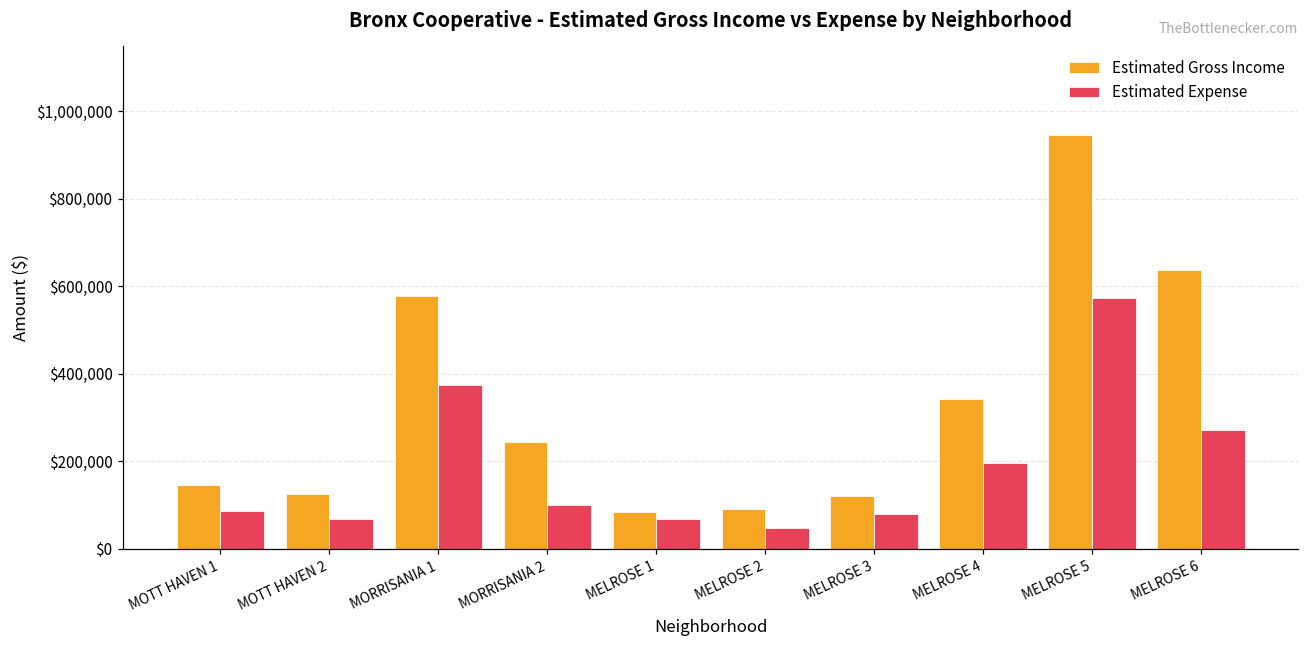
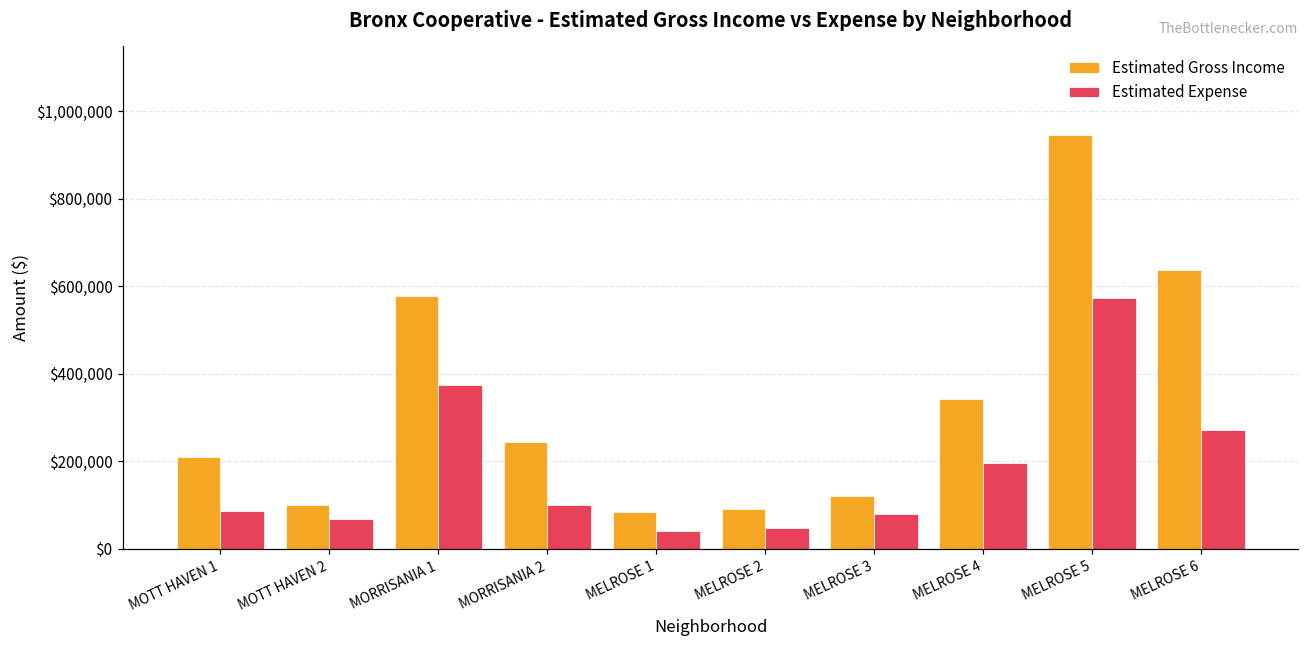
  {
    "Estimated Gross Income": {
-     "MOTT HAVEN 1": "$150,000",
-     "MOTT HAVEN 2": "$130,000",
+     "MOTT HAVEN 1": "$210,000",
+     "MOTT HAVEN 2": "$100,000",
      "MORRISANIA 1": "$580,000",
      "MORRISANIA 2": "$240,000",
      "MELROSE 1": "$80,000",
      "MELROSE 2": "$90,000",
      "MELROSE 3": "$120,000",
      "MELROSE 4": "$340,000",
      "MELROSE 5": "$950,000",
      "MELROSE 6": "$640,000"
    },
    "Estimated Expense": {
      "MOTT HAVEN 1": "$90,000",
      "MOTT HAVEN 2": "$70,000",
      "MORRISANIA 1": "$370,000",
      "MORRISANIA 2": "$100,000",
-     "MELROSE 1": "$70,000",
+     "MELROSE 1": "$40,000",
      "MELROSE 2": "$50,000",
      "MELROSE 3": "$80,000",
      "MELROSE 4": "$200,000",
      "MELROSE 5": "$570,000",
      "MELROSE 6": "$270,000"
    }
  }
